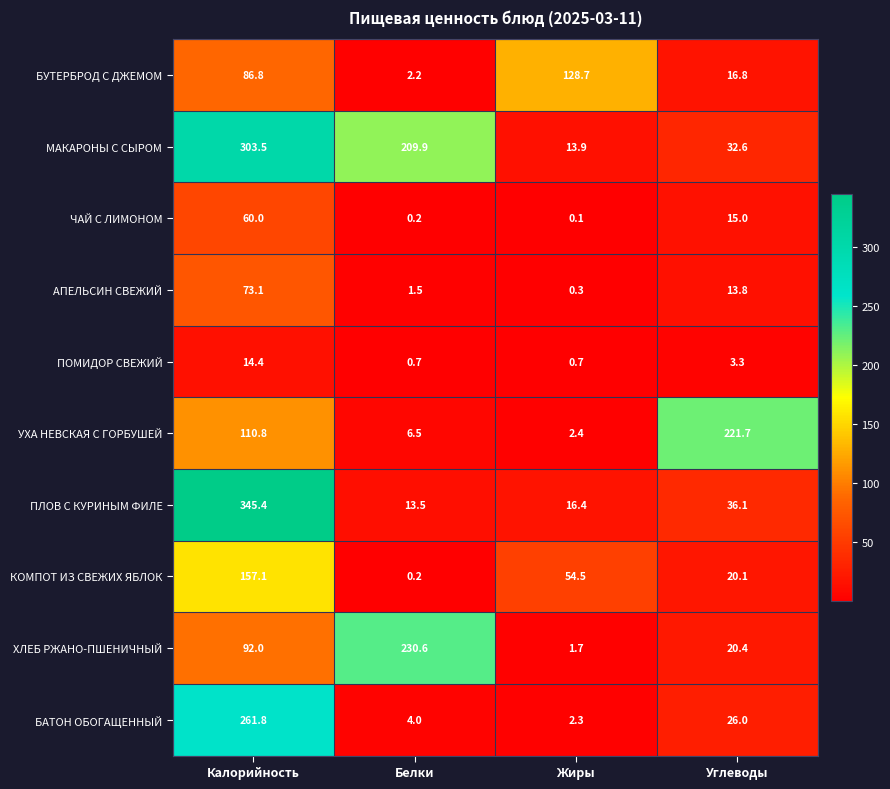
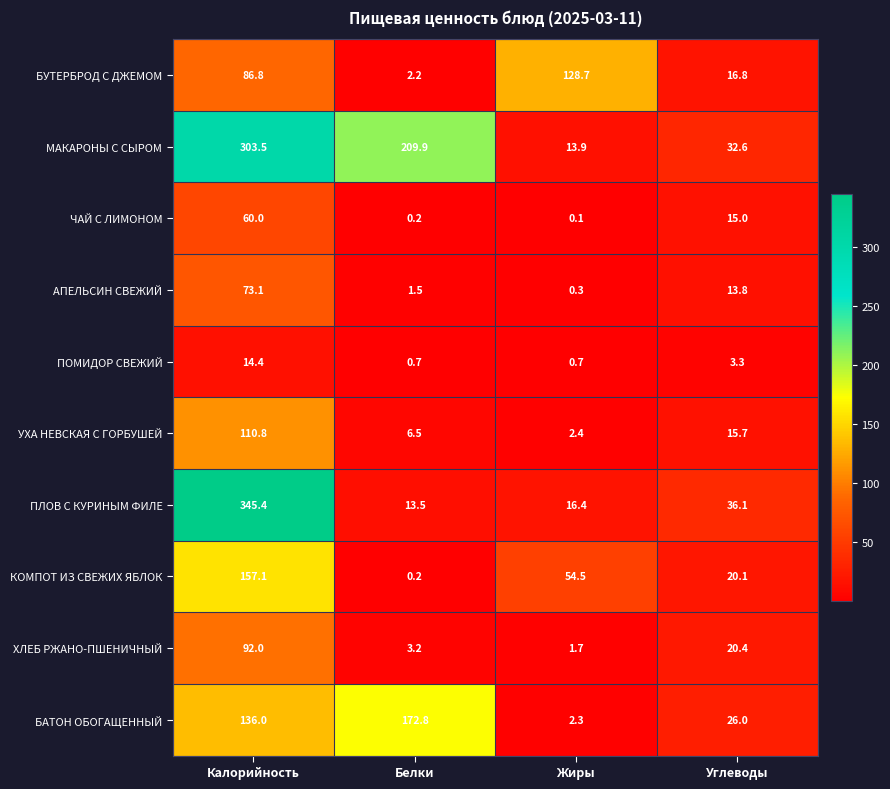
  {
    "БУТЕРБРОД С ДЖЕМОМ": {
      "Калорийность": 86.8,
      "Белки": 2.2,
      "Жиры": 128.7,
      "Углеводы": 16.8
    },
    "МАКАРОНЫ С СЫРОМ": {
      "Калорийность": 303.5,
      "Белки": 209.9,
      "Жиры": 13.9,
      "Углеводы": 32.6
    },
    "ЧАЙ С ЛИМОНОМ": {
      "Калорийность": 60.0,
      "Белки": 0.2,
      "Жиры": 0.1,
      "Углеводы": 15.0
    },
    "АПЕЛЬСИН СВЕЖИЙ": {
      "Калорийность": 73.1,
      "Белки": 1.5,
      "Жиры": 0.3,
      "Углеводы": 13.8
    },
    "ПОМИДОР СВЕЖИЙ": {
      "Калорийность": 14.4,
      "Белки": 0.7,
      "Жиры": 0.7,
      "Углеводы": 3.3
    },
    "УХА НЕВСКАЯ С ГОРБУШЕЙ": {
      "Калорийность": 110.8,
      "Белки": 6.5,
      "Жиры": 2.4,
-     "Углеводы": 221.7
+     "Углеводы": 15.7
    },
    "ПЛОВ С КУРИНЫМ ФИЛЕ": {
      "Калорийность": 345.4,
      "Белки": 13.5,
      "Жиры": 16.4,
      "Углеводы": 36.1
    },
    "КОМПОТ ИЗ СВЕЖИХ ЯБЛОК": {
      "Калорийность": 157.1,
      "Белки": 0.2,
      "Жиры": 54.5,
      "Углеводы": 20.1
    },
    "ХЛЕБ РЖАНО-ПШЕНИЧНЫЙ": {
      "Калорийность": 92.0,
-     "Белки": 230.6,
+     "Белки": 3.2,
      "Жиры": 1.7,
      "Углеводы": 20.4
    },
    "БАТОН ОБОГАЩЕННЫЙ": {
-     "Калорийность": 261.8,
-     "Белки": 4.0,
+     "Калорийность": 136.0,
+     "Белки": 172.8,
      "Жиры": 2.3,
      "Углеводы": 26.0
    }
  }
